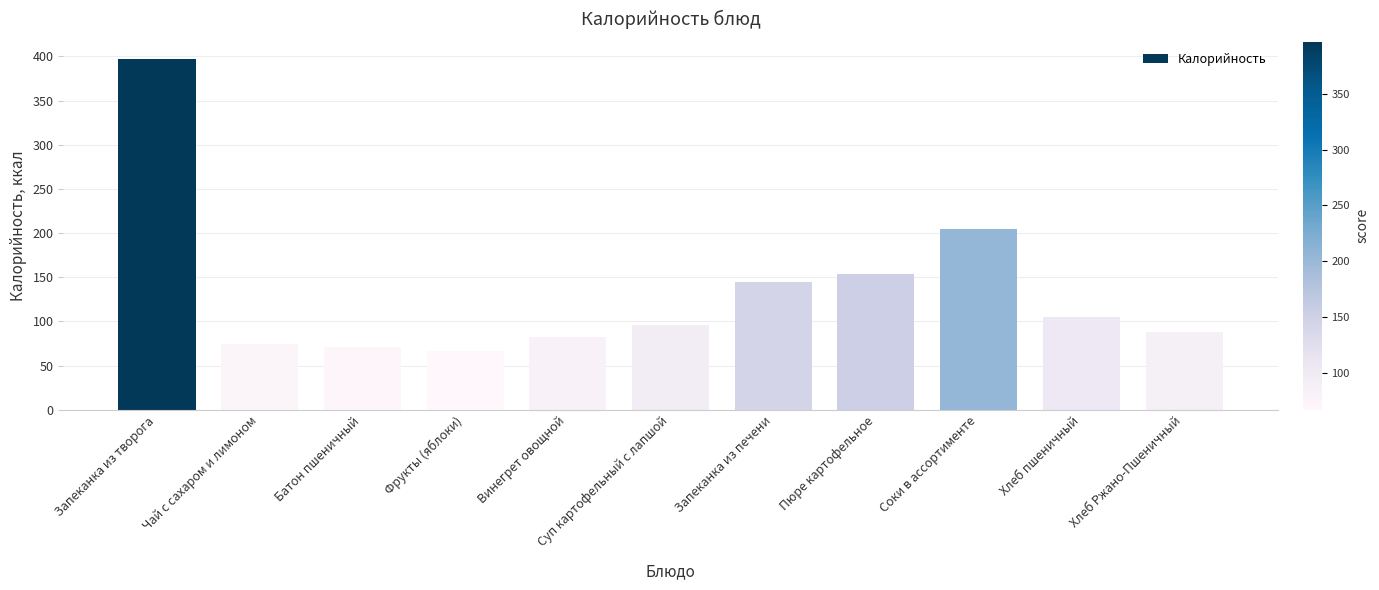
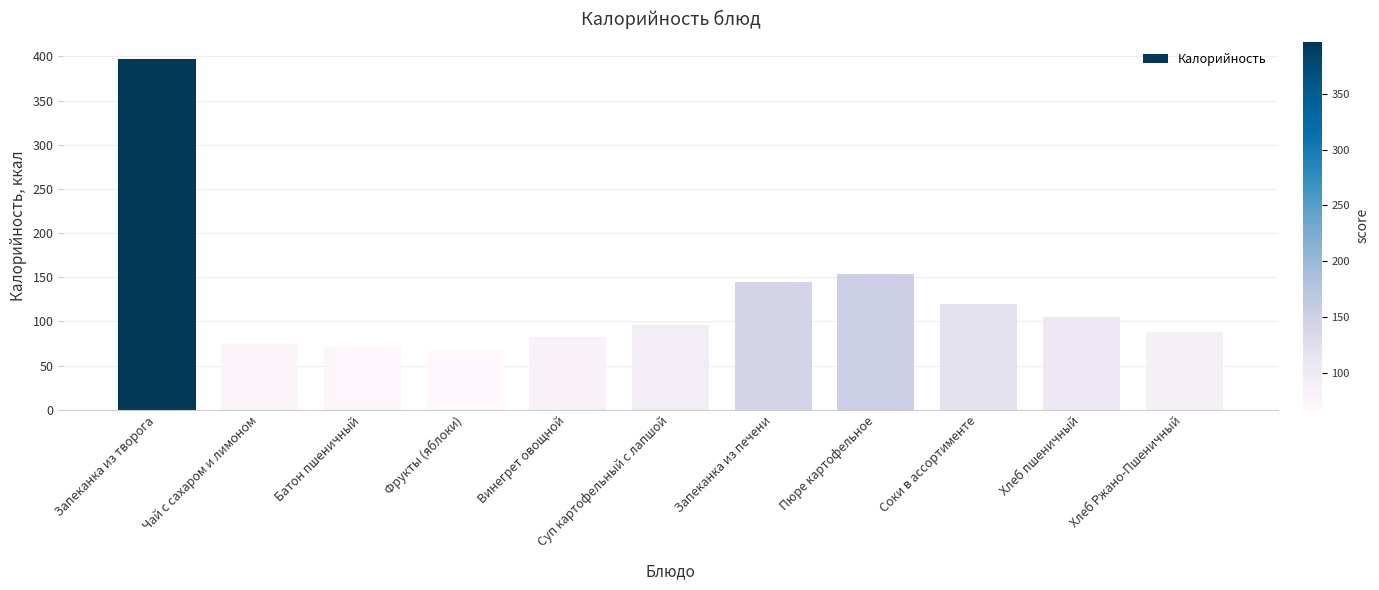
  {
    "Запеканка из творога": 400,
    "Чай с сахаром и лимоном": 70,
    "Батон пшеничный": 70,
    "Фрукты (яблоки)": 70,
    "Винегрет овощной": 80,
    "Суп картофельный с лапшой": 100,
    "Запеканка из печени": 140,
    "Пюре картофельное": 150,
-   "Соки в ассортименте": 210,
+   "Соки в ассортименте": 120,
    "Хлеб пшеничный": 110,
    "Хлеб Ржано-Пшеничный": 90
  }
